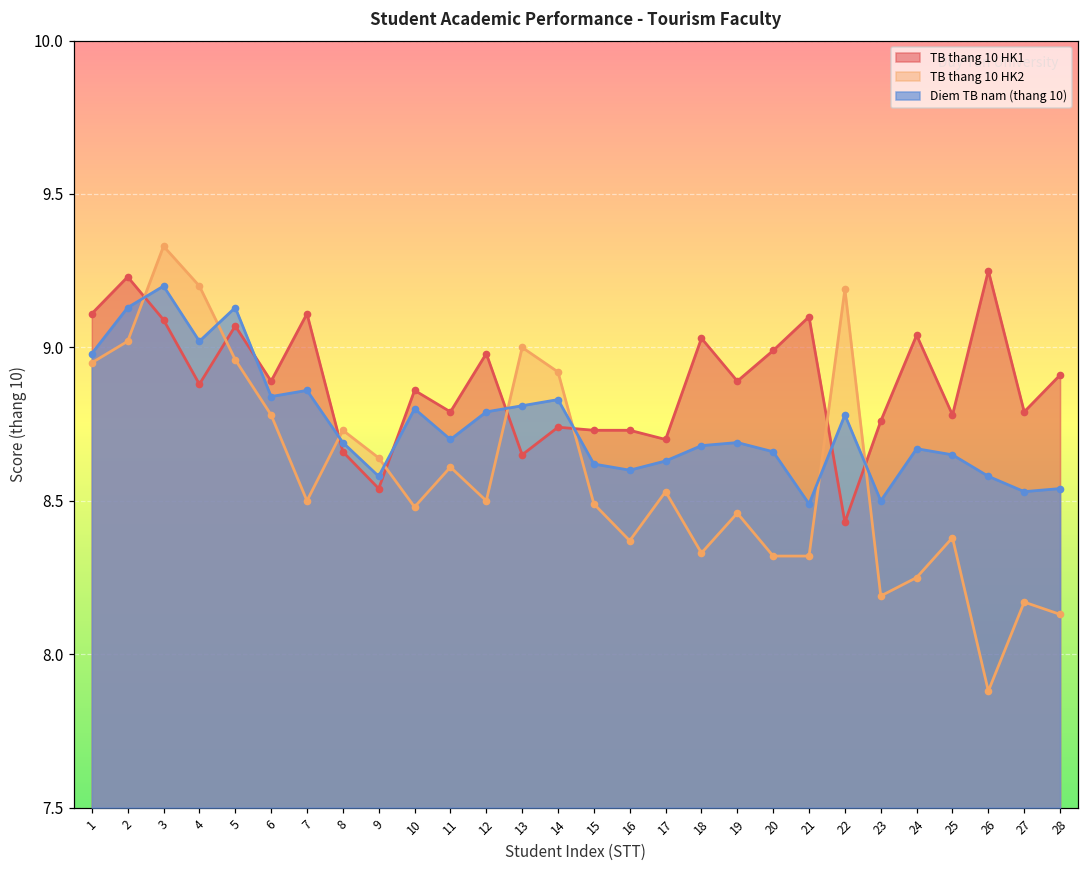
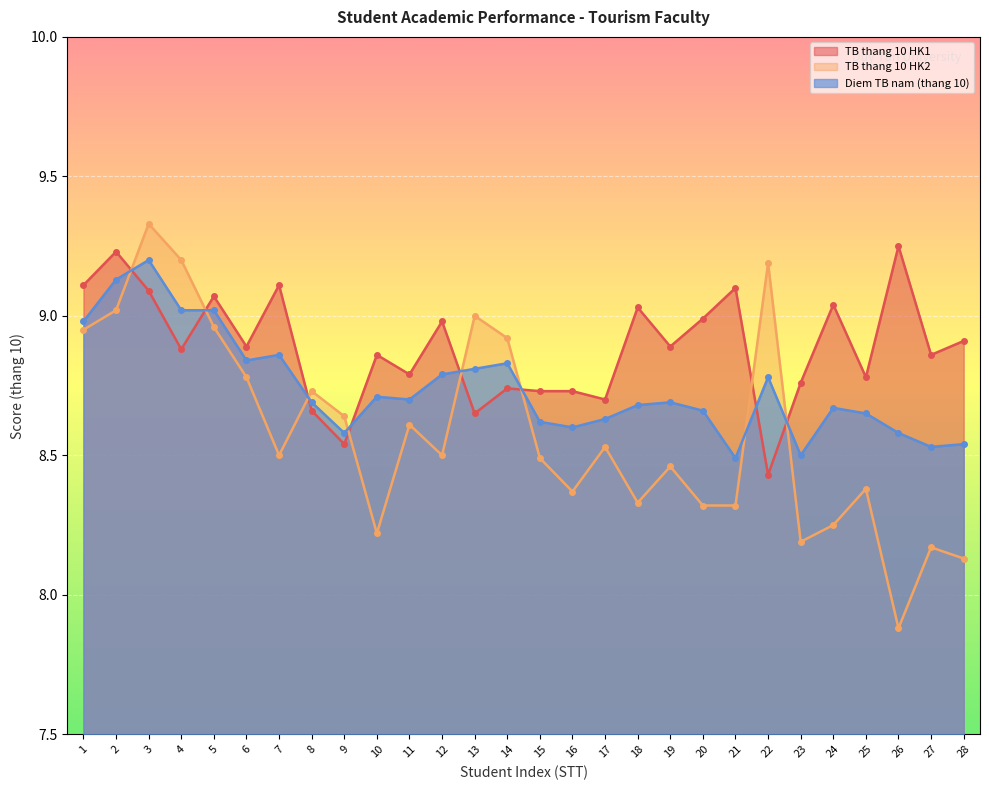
  {
    "TB thang 10 HK1": {
      "1": 9.11,
      "2": 9.23,
      "3": 9.09,
      "4": 8.88,
      "5": 9.07,
      "6": 8.89,
      "7": 9.11,
      "8": 8.66,
      "9": 8.54,
      "10": 8.86,
      "11": 8.79,
      "12": 8.98,
      "13": 8.65,
      "14": 8.74,
      "15": 8.73,
      "16": 8.73,
      "17": 8.70,
      "18": 9.03,
      "19": 8.89,
      "20": 8.99,
      "21": 9.10,
      "22": 8.43,
      "23": 8.76,
      "24": 9.04,
      "25": 8.78,
      "26": 9.25,
-     "27": 8.79,
+     "27": 8.86,
      "28": 8.91
    },
    "TB thang 10 HK2": {
      "1": 8.95,
      "2": 9.02,
      "3": 9.33,
      "4": 9.20,
      "5": 8.96,
      "6": 8.78,
      "7": 8.50,
      "8": 8.73,
      "9": 8.64,
-     "10": 8.48,
+     "10": 8.22,
      "11": 8.61,
      "12": 8.50,
      "13": 9.00,
      "14": 8.92,
      "15": 8.49,
      "16": 8.37,
      "17": 8.53,
      "18": 8.33,
      "19": 8.46,
      "20": 8.32,
      "21": 8.32,
      "22": 9.19,
      "23": 8.19,
      "24": 8.25,
      "25": 8.38,
      "26": 7.88,
      "27": 8.17,
      "28": 8.13
    },
    "Diem TB nam (thang 10)": {
      "1": 8.98,
      "2": 9.13,
      "3": 9.20,
      "4": 9.02,
-     "5": 9.13,
+     "5": 9.02,
      "6": 8.84,
      "7": 8.86,
      "8": 8.69,
      "9": 8.58,
-     "10": 8.80,
+     "10": 8.71,
      "11": 8.70,
      "12": 8.79,
      "13": 8.81,
      "14": 8.83,
      "15": 8.62,
      "16": 8.60,
      "17": 8.63,
      "18": 8.68,
      "19": 8.69,
      "20": 8.66,
      "21": 8.49,
      "22": 8.78,
      "23": 8.50,
      "24": 8.67,
      "25": 8.65,
      "26": 8.58,
      "27": 8.53,
      "28": 8.54
    }
  }
